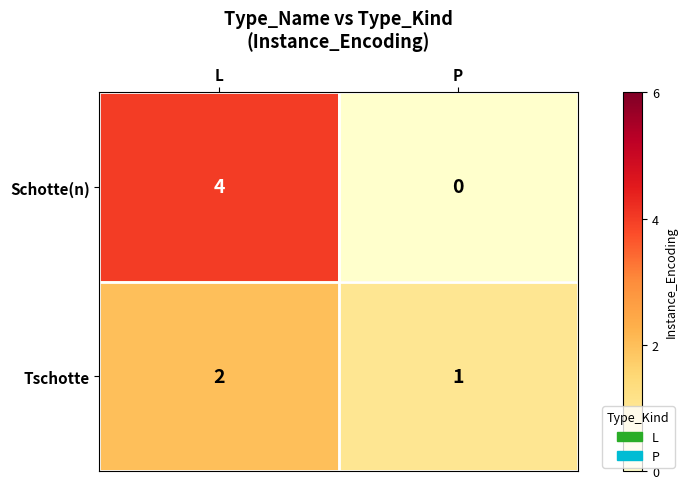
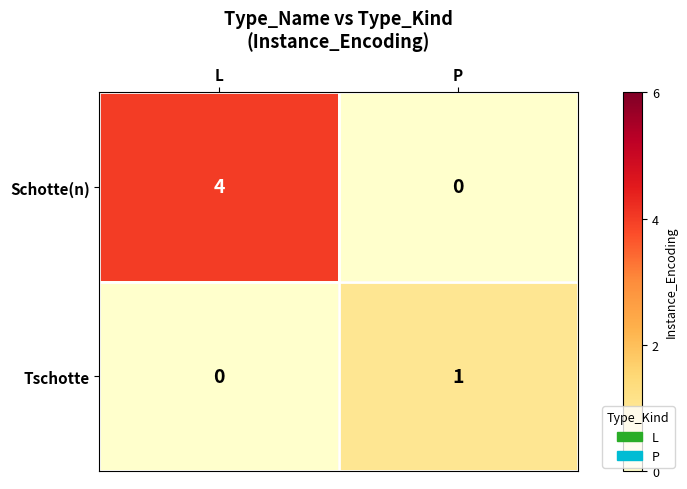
  {
    "Schotte(n)": {
      "L": 4,
      "P": 0
    },
    "Tschotte": {
-     "L": 2,
+     "L": 0,
      "P": 1
    }
  }
